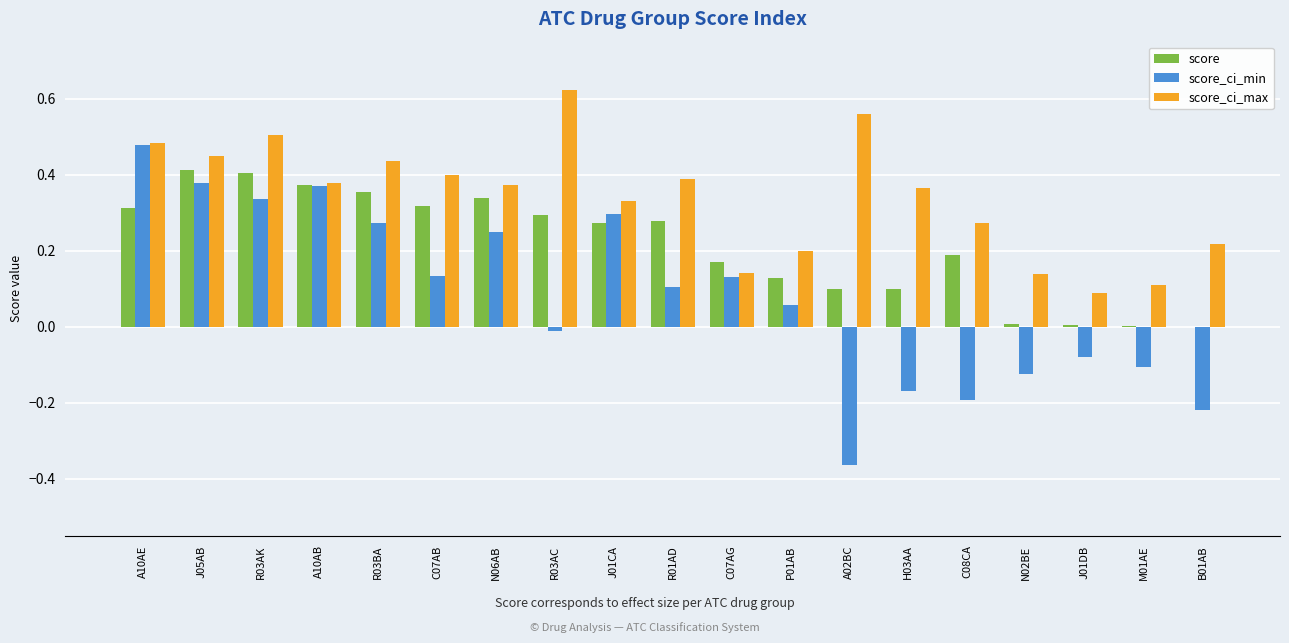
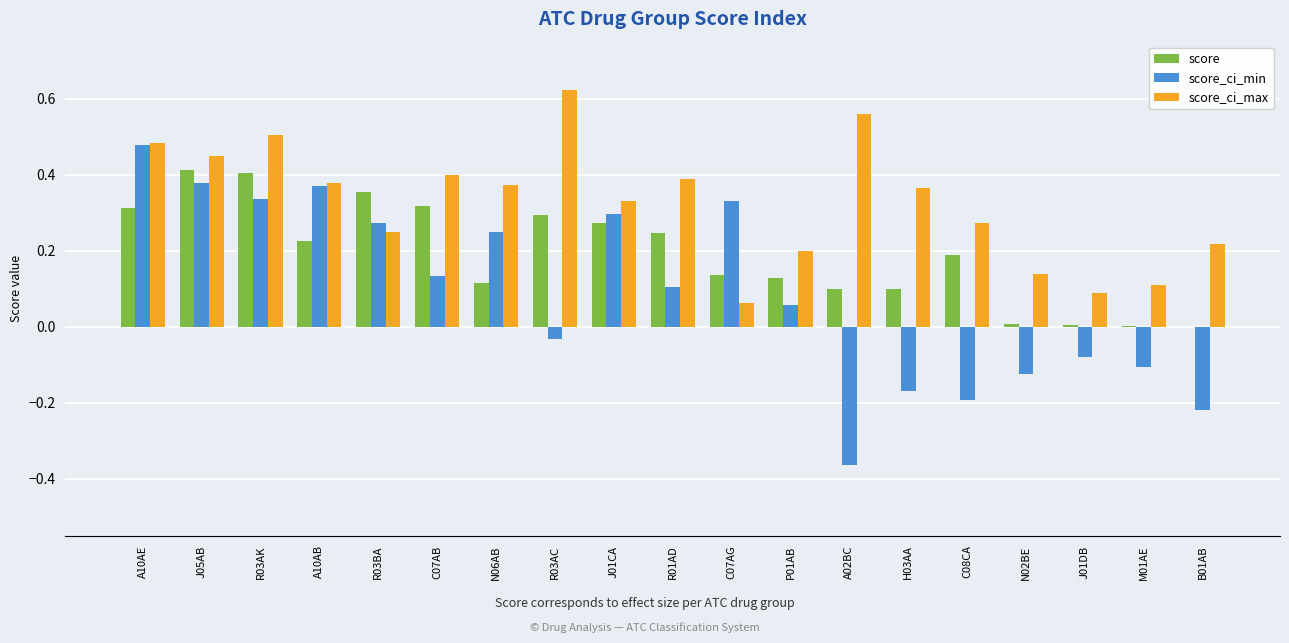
  {
    "score": {
      "A10AE": 0.31,
      "J05AB": 0.41,
      "R03AK": 0.40,
-     "A10AB": 0.37,
+     "A10AB": 0.23,
      "R03BA": 0.36,
      "C07AB": 0.32,
-     "N06AB": 0.34,
+     "N06AB": 0.12,
      "R03AC": 0.30,
      "J01CA": 0.27,
-     "R01AD": 0.28,
-     "C07AG": 0.17,
+     "R01AD": 0.25,
+     "C07AG": 0.14,
      "P01AB": 0.13,
      "A02BC": 0.10,
      "H03AA": 0.10,
      "C08CA": 0.19,
      "N02BE": 0.01
    },
    "score_ci_min": {
      "A10AE": 0.48,
      "J05AB": 0.38,
      "R03AK": 0.34,
      "A10AB": 0.37,
      "R03BA": 0.27,
      "C07AB": 0.13,
      "N06AB": 0.25,
-     "R03AC": -0.01,
+     "R03AC": -0.03,
      "J01CA": 0.30,
      "R01AD": 0.10,
-     "C07AG": 0.13,
+     "C07AG": 0.33,
      "P01AB": 0.06,
      "A02BC": -0.36,
      "H03AA": -0.17,
      "C08CA": -0.19,
      "N02BE": -0.13,
      "J01DB": -0.08,
      "M01AE": -0.11,
      "B01AB": -0.22
    },
    "score_ci_max": {
      "A10AE": 0.48,
      "J05AB": 0.45,
      "R03AK": 0.51,
      "A10AB": 0.38,
-     "R03BA": 0.44,
+     "R03BA": 0.25,
      "C07AB": 0.40,
      "N06AB": 0.37,
      "R03AC": 0.62,
      "J01CA": 0.33,
      "R01AD": 0.39,
-     "C07AG": 0.14,
+     "C07AG": 0.06,
      "P01AB": 0.20,
      "A02BC": 0.56,
      "H03AA": 0.37,
      "C08CA": 0.27,
      "N02BE": 0.14,
      "J01DB": 0.09,
      "M01AE": 0.11,
      "B01AB": 0.22
    }
  }
